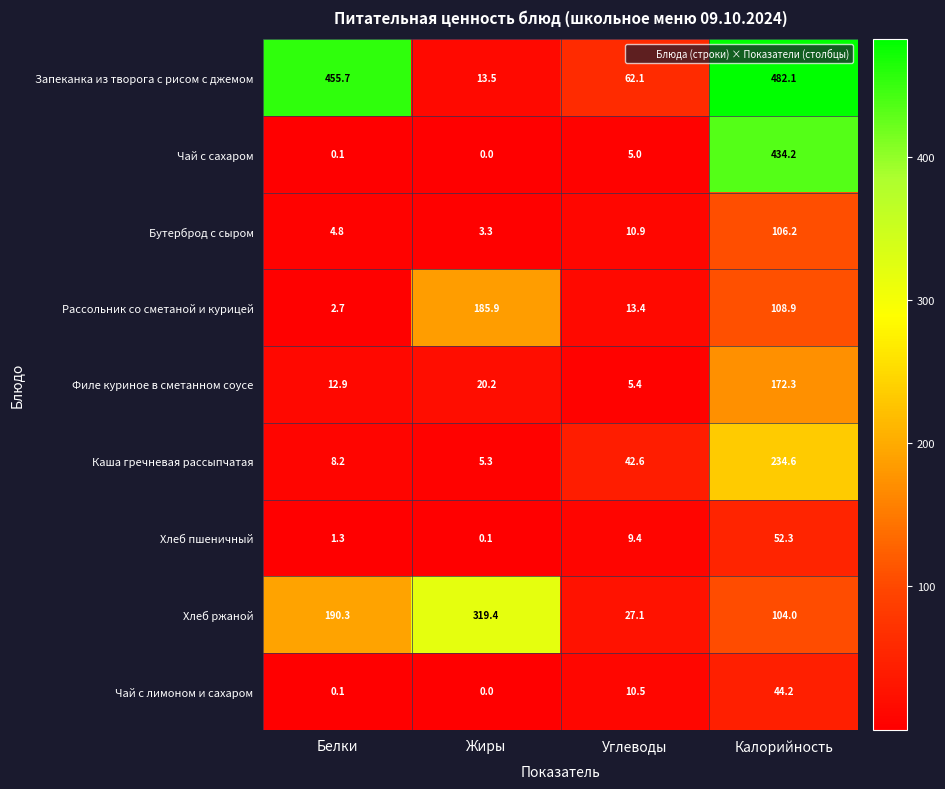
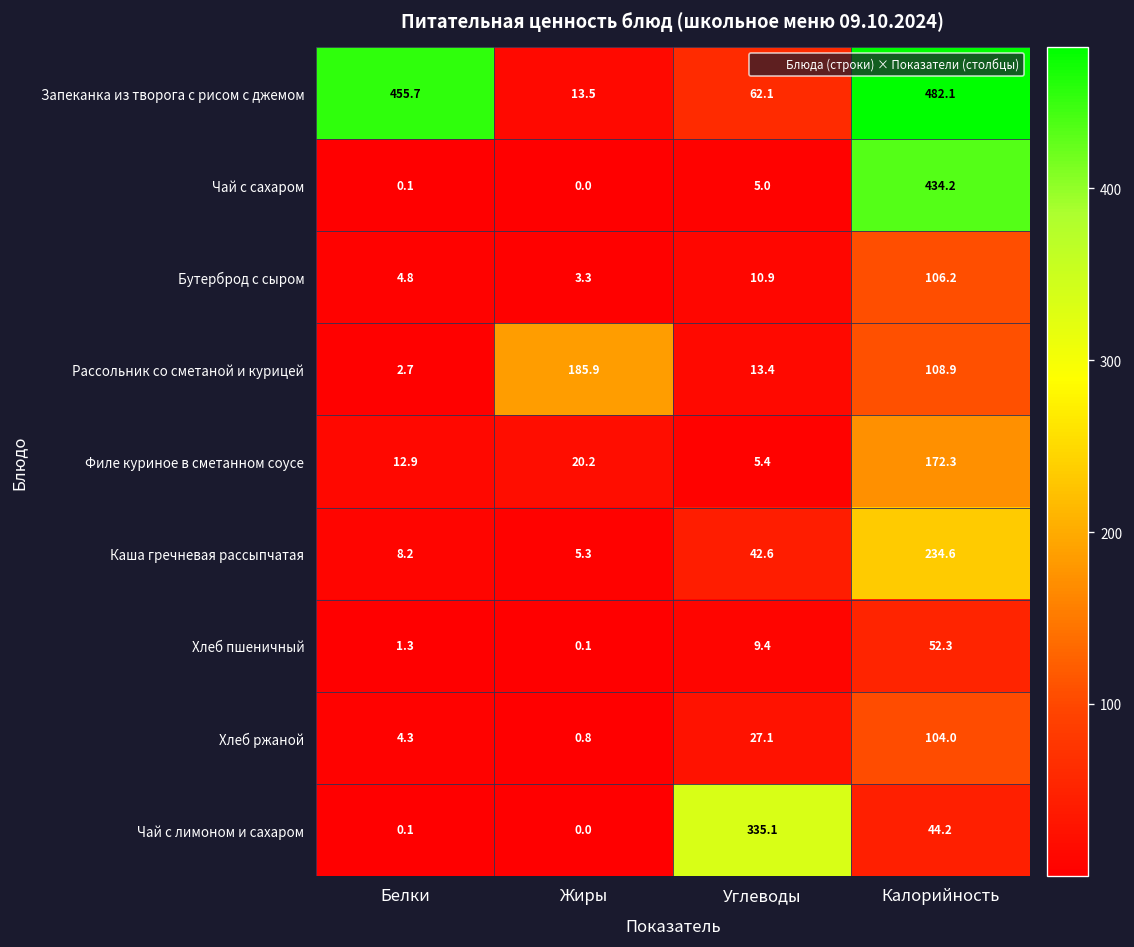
  {
    "Запеканка из творога с рисом с джемом": {
      "Белки": 455.7,
      "Жиры": 13.5,
      "Углеводы": 62.1,
      "Калорийность": 482.1
    },
    "Чай с сахаром": {
      "Белки": 0.1,
      "Жиры": 0.0,
      "Углеводы": 5.0,
      "Калорийность": 434.2
    },
    "Бутерброд с сыром": {
      "Белки": 4.8,
      "Жиры": 3.3,
      "Углеводы": 10.9,
      "Калорийность": 106.2
    },
    "Рассольник со сметаной и курицей": {
      "Белки": 2.7,
      "Жиры": 185.9,
      "Углеводы": 13.4,
      "Калорийность": 108.9
    },
    "Филе куриное в сметанном соусе": {
      "Белки": 12.9,
      "Жиры": 20.2,
      "Углеводы": 5.4,
      "Калорийность": 172.3
    },
    "Каша гречневая рассыпчатая": {
      "Белки": 8.2,
      "Жиры": 5.3,
      "Углеводы": 42.6,
      "Калорийность": 234.6
    },
    "Хлеб пшеничный": {
      "Белки": 1.3,
      "Жиры": 0.1,
      "Углеводы": 9.4,
      "Калорийность": 52.3
    },
    "Хлеб ржаной": {
-     "Белки": 190.3,
-     "Жиры": 319.4,
+     "Белки": 4.3,
+     "Жиры": 0.8,
      "Углеводы": 27.1,
      "Калорийность": 104.0
    },
    "Чай с лимоном и сахаром": {
      "Белки": 0.1,
      "Жиры": 0.0,
-     "Углеводы": 10.5,
+     "Углеводы": 335.1,
      "Калорийность": 44.2
    }
  }
